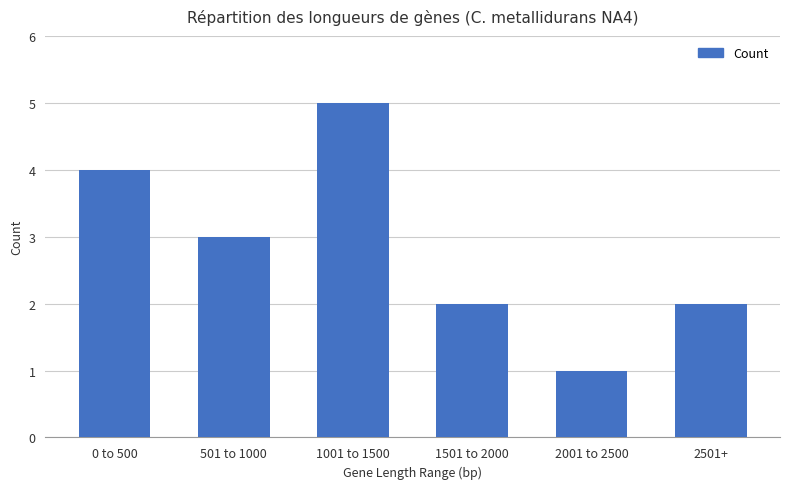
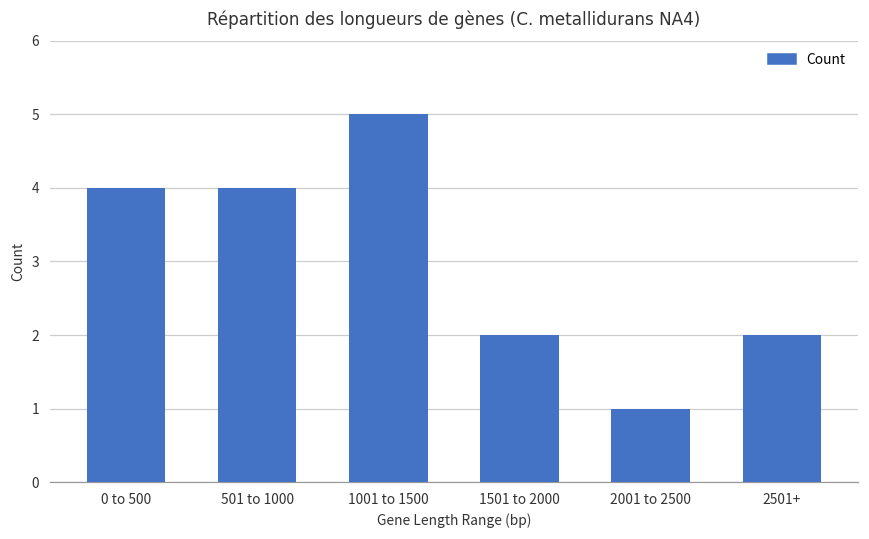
  {
    "0 to 500": 4,
-   "501 to 1000": 3,
+   "501 to 1000": 4,
    "1001 to 1500": 5,
    "1501 to 2000": 2,
    "2001 to 2500": 1,
    "2501+": 2
  }
